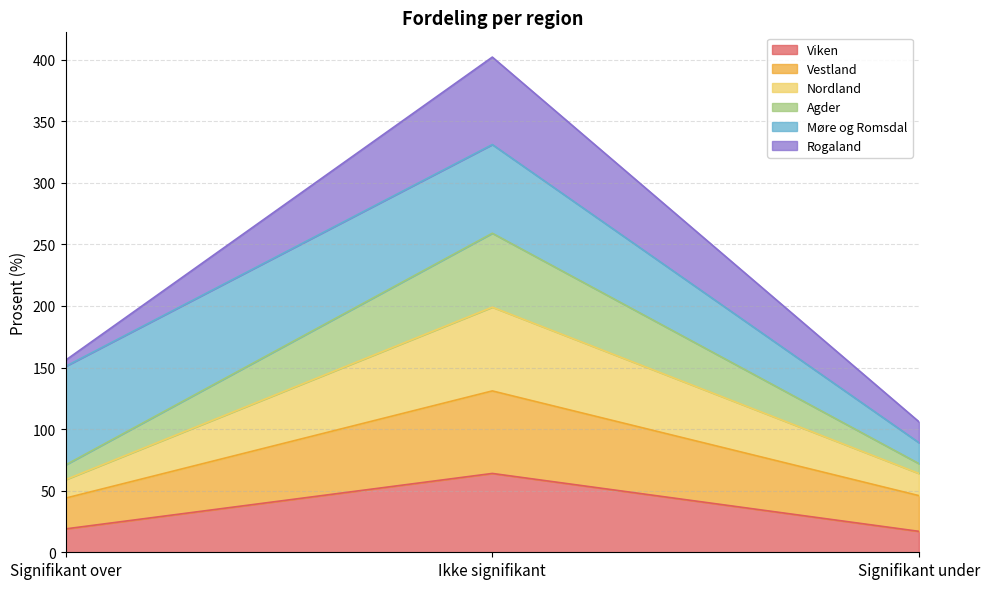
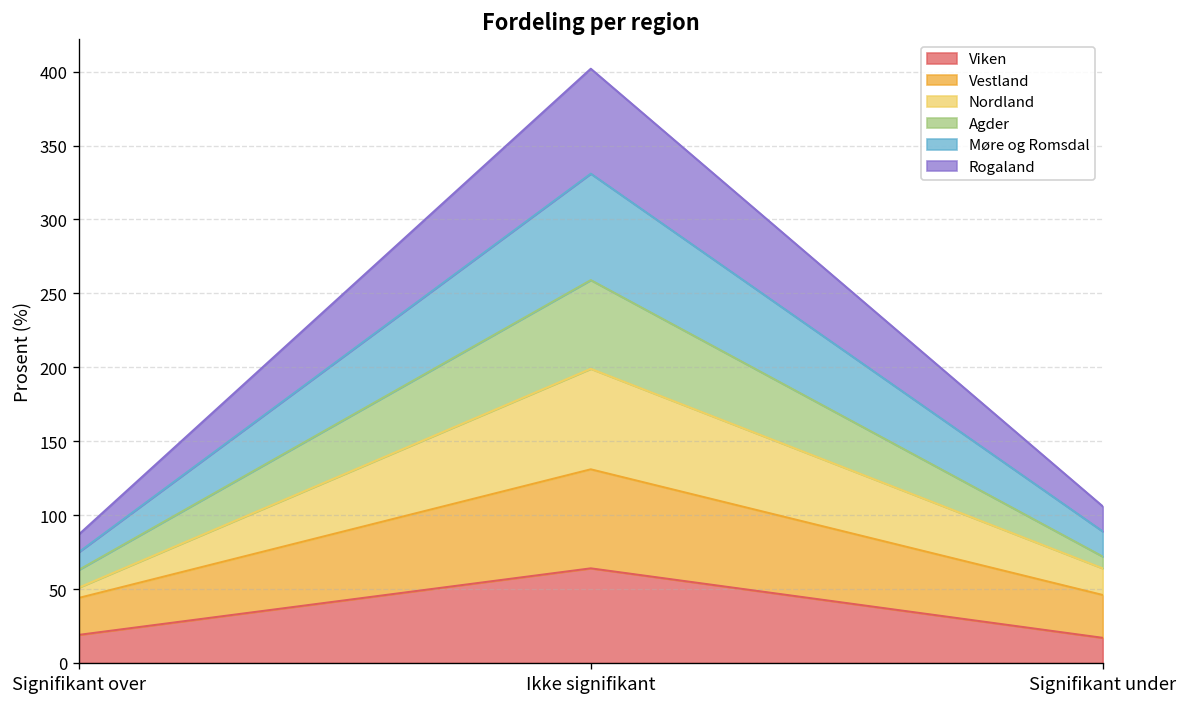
  {
    "Viken": {
      "Signifikant over": 19,
      "Ikke signifikant": 64,
      "Signifikant under": 17
    },
    "Vestland": {
      "Signifikant over": 25,
      "Ikke signifikant": 67,
      "Signifikant under": 29
    },
    "Nordland": {
-     "Signifikant over": 15,
+     "Signifikant over": 7,
      "Ikke signifikant": 68,
      "Signifikant under": 18
    },
    "Agder": {
      "Signifikant over": 12,
      "Ikke signifikant": 60,
      "Signifikant under": 8
    },
    "Møre og Romsdal": {
-     "Signifikant over": 80,
+     "Signifikant over": 12,
      "Ikke signifikant": 72,
      "Signifikant under": 17
    },
    "Rogaland": {
-     "Signifikant over": 5,
+     "Signifikant over": 12,
      "Ikke signifikant": 71,
      "Signifikant under": 17
    }
  }
